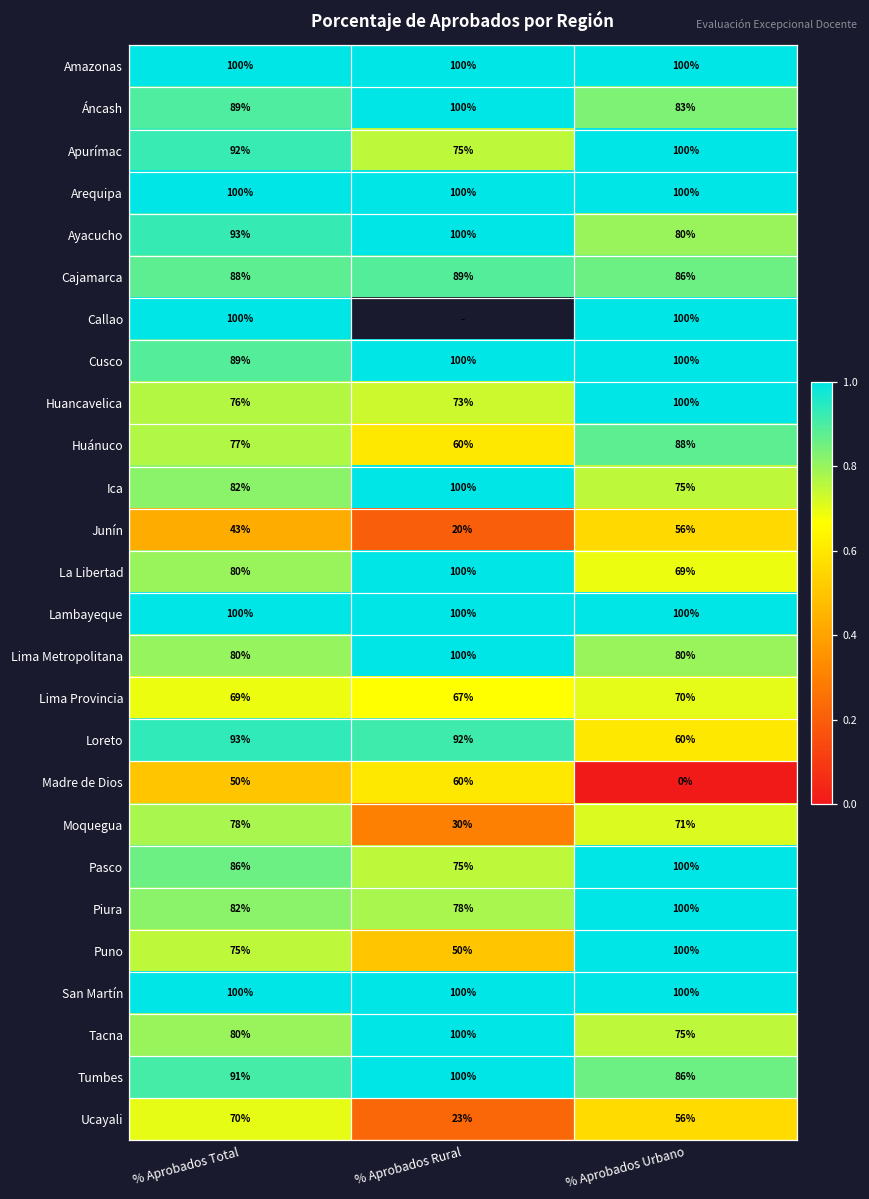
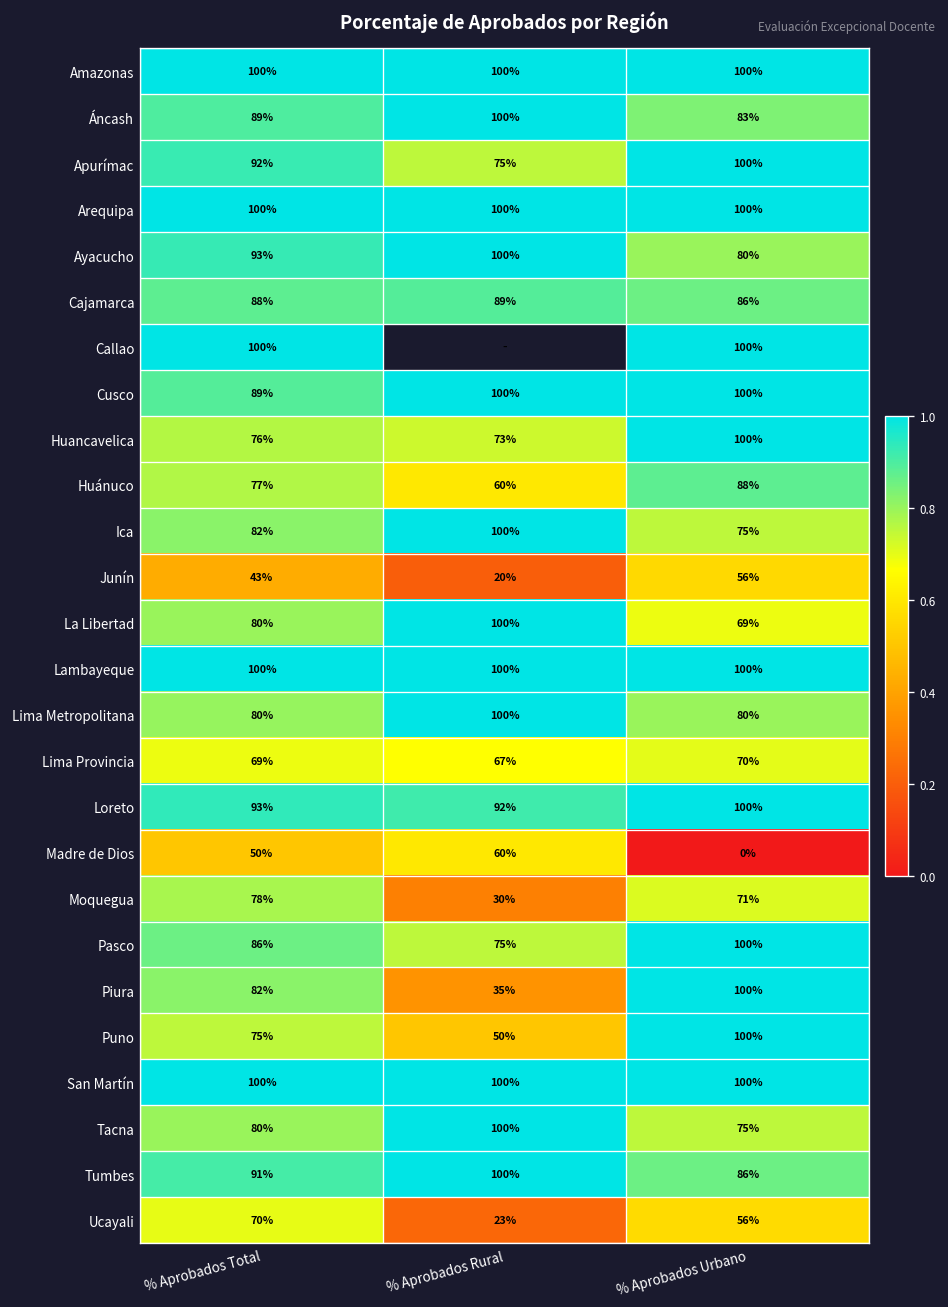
  {
    "Amazonas": {
      "% Aprobados Total": "100%",
      "% Aprobados Rural": "100%",
      "% Aprobados Urbano": "100%"
    },
    "Áncash": {
      "% Aprobados Total": "89%",
      "% Aprobados Rural": "100%",
      "% Aprobados Urbano": "83%"
    },
    "Apurímac": {
      "% Aprobados Total": "92%",
      "% Aprobados Rural": "75%",
      "% Aprobados Urbano": "100%"
    },
    "Arequipa": {
      "% Aprobados Total": "100%",
      "% Aprobados Rural": "100%",
      "% Aprobados Urbano": "100%"
    },
    "Ayacucho": {
      "% Aprobados Total": "93%",
      "% Aprobados Rural": "100%",
      "% Aprobados Urbano": "80%"
    },
    "Cajamarca": {
      "% Aprobados Total": "88%",
      "% Aprobados Rural": "89%",
      "% Aprobados Urbano": "86%"
    },
    "Callao": {
      "% Aprobados Total": "100%",
      "% Aprobados Urbano": "100%"
    },
    "Cusco": {
      "% Aprobados Total": "89%",
      "% Aprobados Rural": "100%",
      "% Aprobados Urbano": "100%"
    },
    "Huancavelica": {
      "% Aprobados Total": "76%",
      "% Aprobados Rural": "73%",
      "% Aprobados Urbano": "100%"
    },
    "Huánuco": {
      "% Aprobados Total": "77%",
      "% Aprobados Rural": "60%",
      "% Aprobados Urbano": "88%"
    },
    "Ica": {
      "% Aprobados Total": "82%",
      "% Aprobados Rural": "100%",
      "% Aprobados Urbano": "75%"
    },
    "Junín": {
      "% Aprobados Total": "43%",
      "% Aprobados Rural": "20%",
      "% Aprobados Urbano": "56%"
    },
    "La Libertad": {
      "% Aprobados Total": "80%",
      "% Aprobados Rural": "100%",
      "% Aprobados Urbano": "69%"
    },
    "Lambayeque": {
      "% Aprobados Total": "100%",
      "% Aprobados Rural": "100%",
      "% Aprobados Urbano": "100%"
    },
    "Lima Metropolitana": {
      "% Aprobados Total": "80%",
      "% Aprobados Rural": "100%",
      "% Aprobados Urbano": "80%"
    },
    "Lima Provincia": {
      "% Aprobados Total": "69%",
      "% Aprobados Rural": "67%",
      "% Aprobados Urbano": "70%"
    },
    "Loreto": {
      "% Aprobados Total": "93%",
      "% Aprobados Rural": "92%",
-     "% Aprobados Urbano": "60%"
+     "% Aprobados Urbano": "100%"
    },
    "Madre de Dios": {
      "% Aprobados Total": "50%",
      "% Aprobados Rural": "60%",
      "% Aprobados Urbano": "0%"
    },
    "Moquegua": {
      "% Aprobados Total": "78%",
      "% Aprobados Rural": "30%",
      "% Aprobados Urbano": "71%"
    },
    "Pasco": {
      "% Aprobados Total": "86%",
      "% Aprobados Rural": "75%",
      "% Aprobados Urbano": "100%"
    },
    "Piura": {
      "% Aprobados Total": "82%",
-     "% Aprobados Rural": "78%",
+     "% Aprobados Rural": "35%",
      "% Aprobados Urbano": "100%"
    },
    "Puno": {
      "% Aprobados Total": "75%",
      "% Aprobados Rural": "50%",
      "% Aprobados Urbano": "100%"
    },
    "San Martín": {
      "% Aprobados Total": "100%",
      "% Aprobados Rural": "100%",
      "% Aprobados Urbano": "100%"
    },
    "Tacna": {
      "% Aprobados Total": "80%",
      "% Aprobados Rural": "100%",
      "% Aprobados Urbano": "75%"
    },
    "Tumbes": {
      "% Aprobados Total": "91%",
      "% Aprobados Rural": "100%",
      "% Aprobados Urbano": "86%"
    },
    "Ucayali": {
      "% Aprobados Total": "70%",
      "% Aprobados Rural": "23%",
      "% Aprobados Urbano": "56%"
    }
  }
